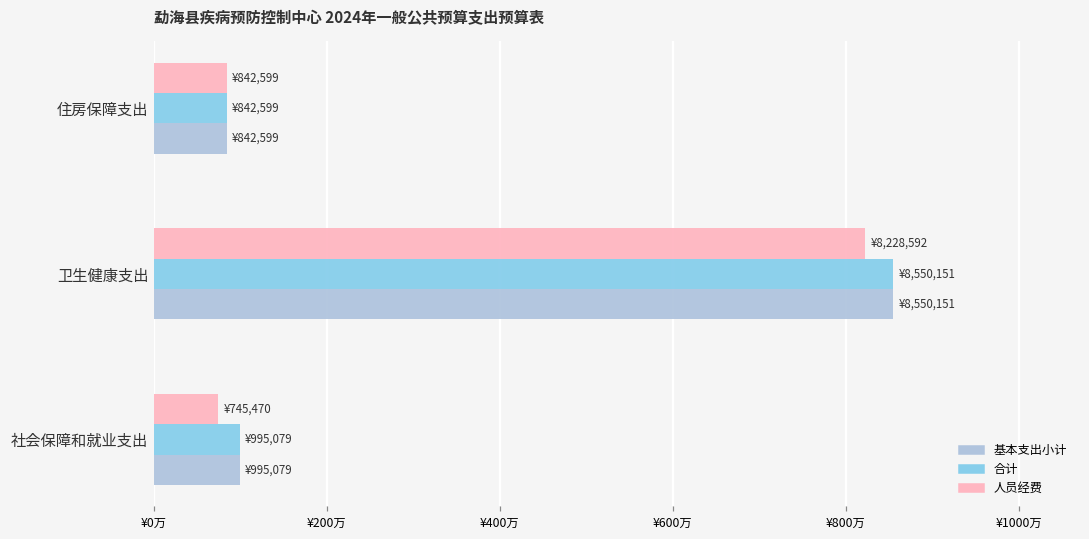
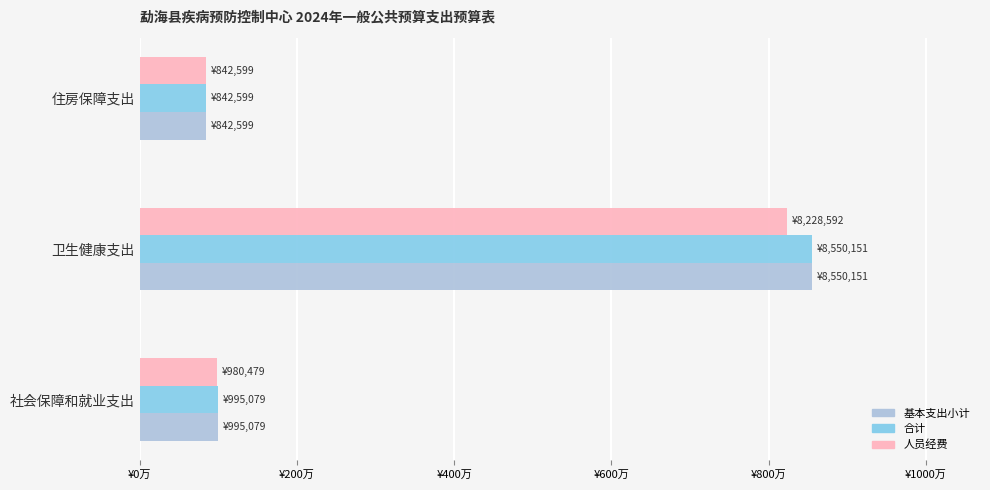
  {
    "人员经费": {
      "住房保障支出": "¥842,599",
      "卫生健康支出": "¥8,228,592",
-     "社会保障和就业支出": "¥745,470"
+     "社会保障和就业支出": "¥980,479"
    }
  }
